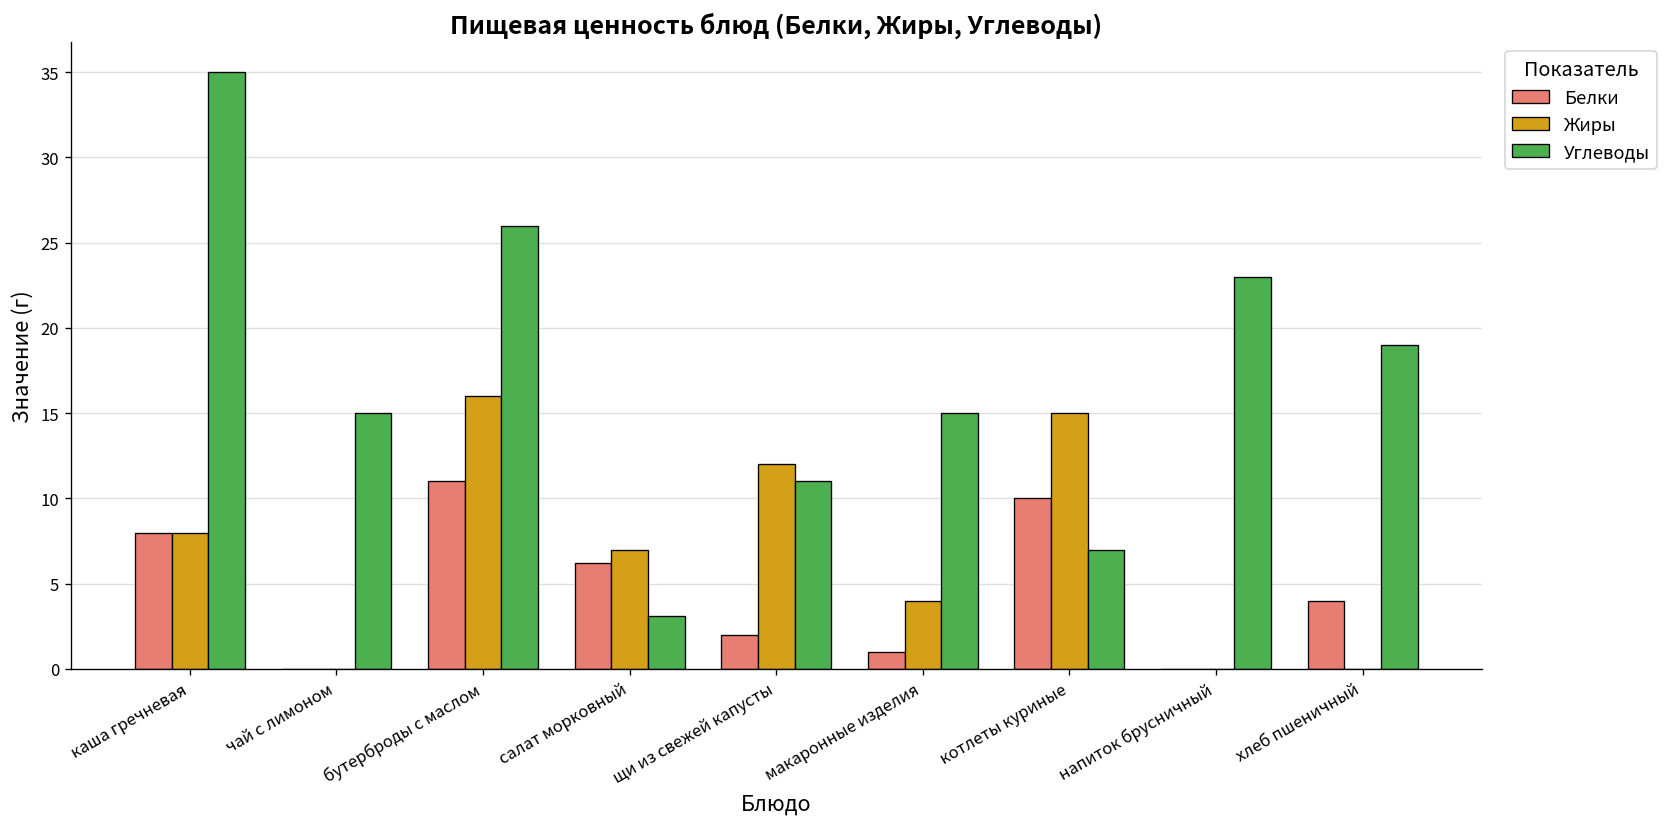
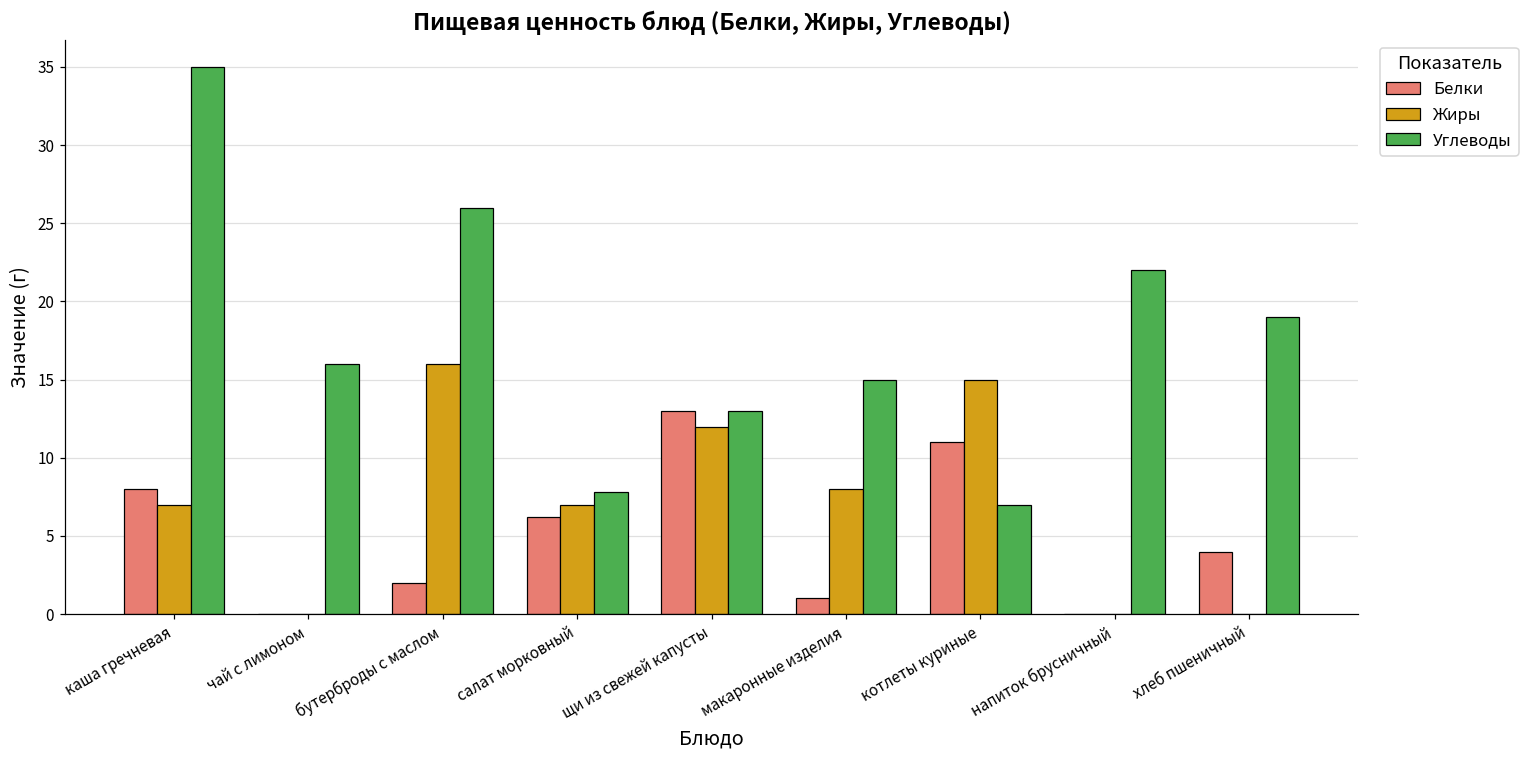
  {
    "Белки": {
      "каша гречневая": 8,
      "чай с лимоном": 0,
-     "бутерброды с маслом": 11,
+     "бутерброды с маслом": 2,
      "салат морковный": 6.2,
-     "щи из свежей капусты": 2,
+     "щи из свежей капусты": 13,
      "макаронные изделия": 1,
-     "котлеты куриные": 10,
+     "котлеты куриные": 11,
      "напиток брусничный": 0,
      "хлеб пшеничный": 4
    },
    "Жиры": {
-     "каша гречневая": 8,
+     "каша гречневая": 7,
      "чай с лимоном": 0,
      "бутерброды с маслом": 16,
      "салат морковный": 7,
      "щи из свежей капусты": 12,
-     "макаронные изделия": 4,
+     "макаронные изделия": 8,
      "котлеты куриные": 15,
      "напиток брусничный": 0,
      "хлеб пшеничный": 0
    },
    "Углеводы": {
      "каша гречневая": 35.0,
-     "чай с лимоном": 15,
+     "чай с лимоном": 16,
      "бутерброды с маслом": 26.0,
-     "салат морковный": 3.1,
-     "щи из свежей капусты": 11,
+     "салат морковный": 7.8,
+     "щи из свежей капусты": 13,
      "макаронные изделия": 15.0,
      "котлеты куриные": 7.0,
-     "напиток брусничный": 23,
+     "напиток брусничный": 22,
      "хлеб пшеничный": 19.0
    }
  }
